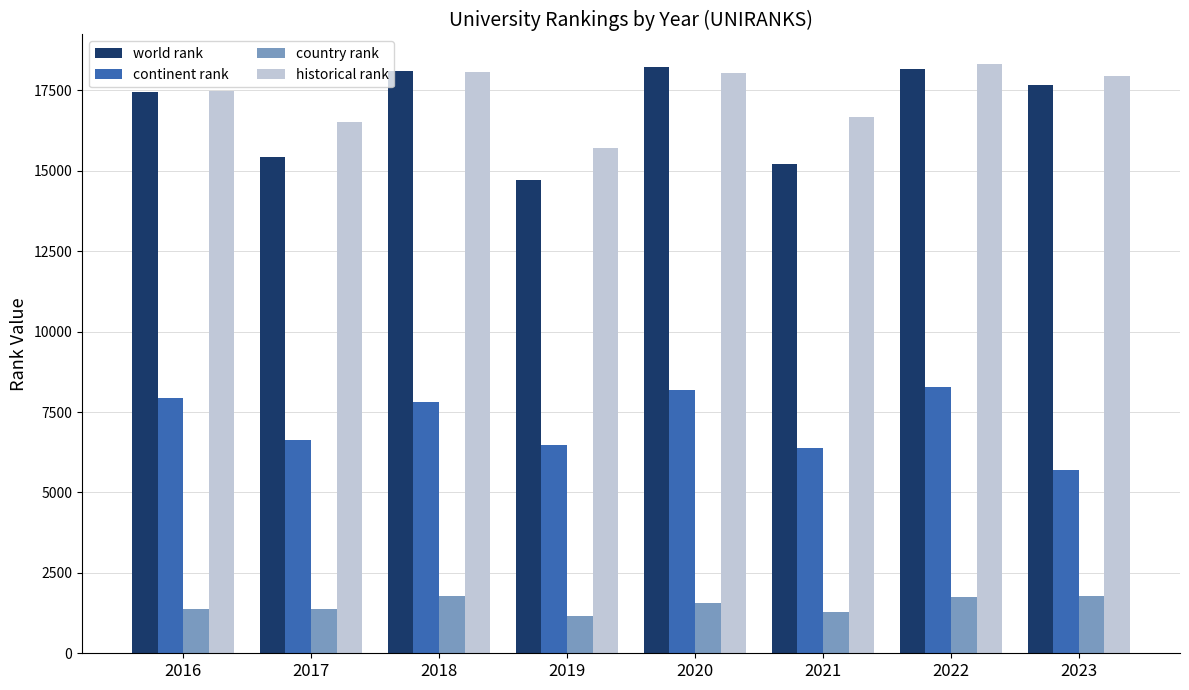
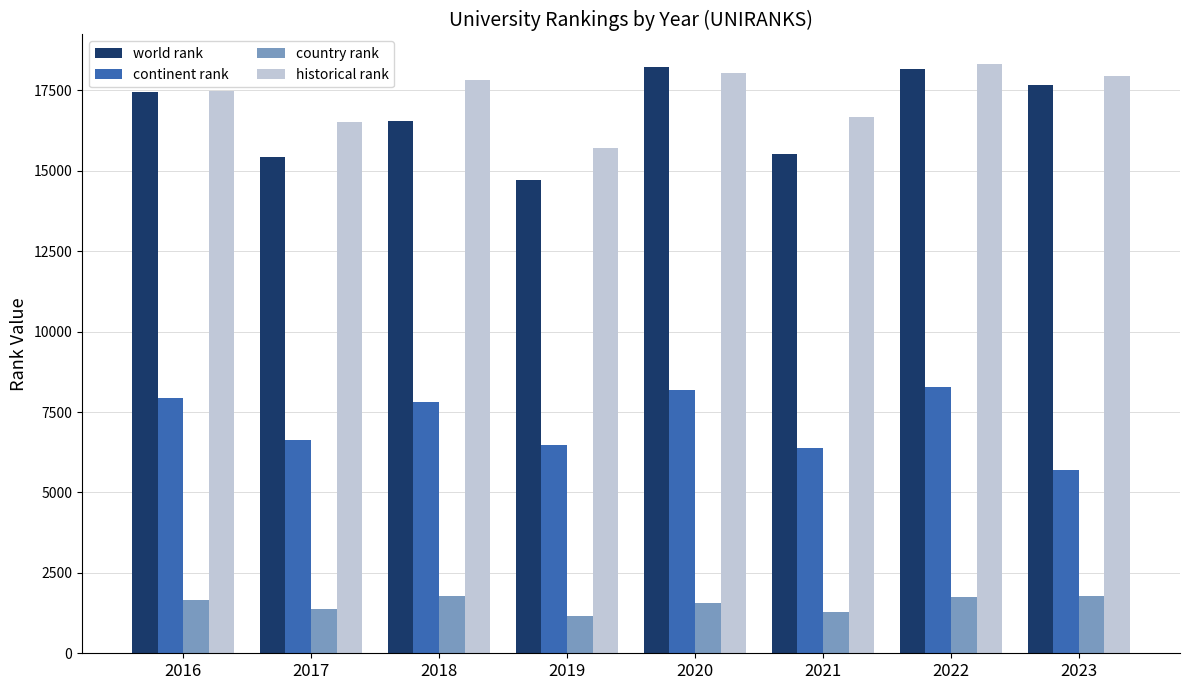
  {
    "world rank": {
      "2016": 17500,
      "2017": 15400,
-     "2018": 18100,
+     "2018": 16500,
      "2019": 14700,
      "2020": 18200,
-     "2021": 15200,
+     "2021": 15500,
      "2022": 18200,
      "2023": 17700
    },
    "continent rank": {
      "2016": 7900,
      "2017": 6600,
      "2018": 7800,
      "2019": 6500,
      "2020": 8200,
      "2021": 6400,
      "2022": 8300,
      "2023": 5700
    },
    "country rank": {
-     "2016": 1400,
+     "2016": 1700,
      "2017": 1400,
      "2018": 1800,
      "2019": 1200,
      "2020": 1600,
      "2021": 1300,
      "2022": 1800,
      "2023": 1800
    },
    "historical rank": {
      "2016": 17500,
      "2017": 16500,
-     "2018": 18100,
+     "2018": 17800,
      "2019": 15700,
      "2020": 18000,
      "2021": 16700,
      "2022": 18300,
      "2023": 17900
    }
  }
